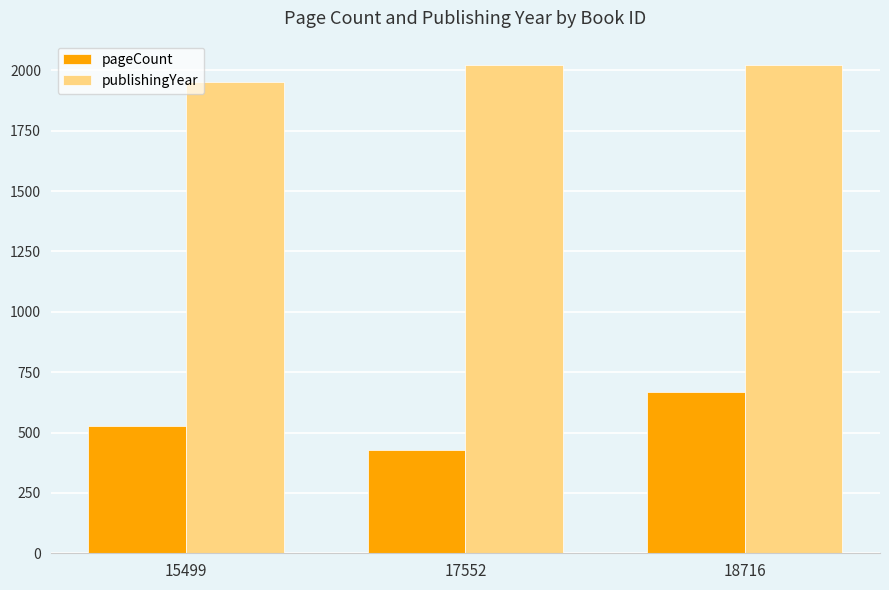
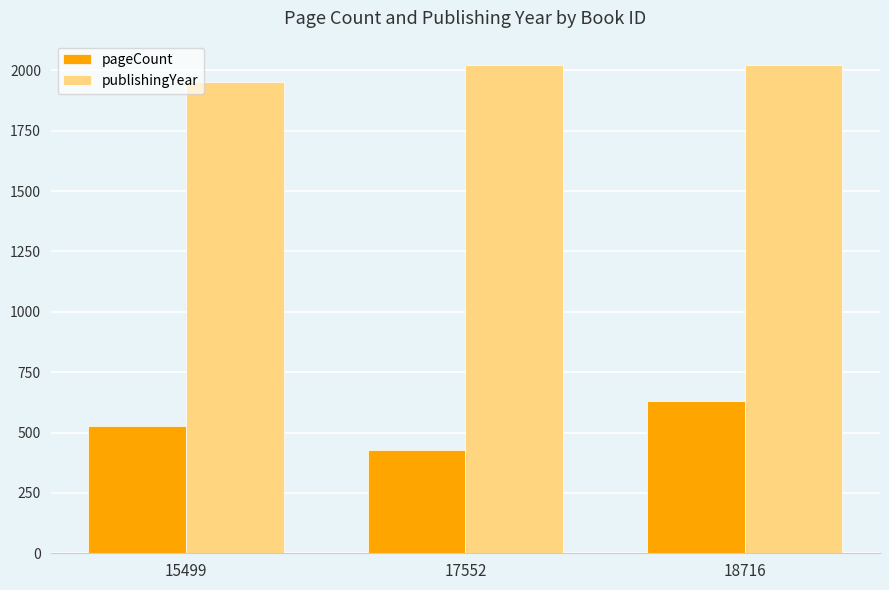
  {
    "pageCount": {
      "15499": 530,
      "17552": 430,
-     "18716": 670
+     "18716": 630
    },
    "publishingYear": {
      "15499": 1950,
      "17552": 2020,
      "18716": 2020
    }
  }
